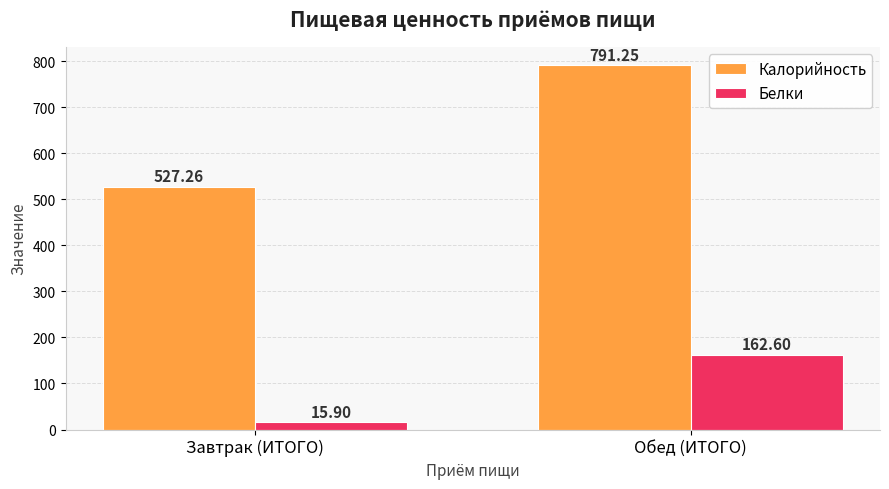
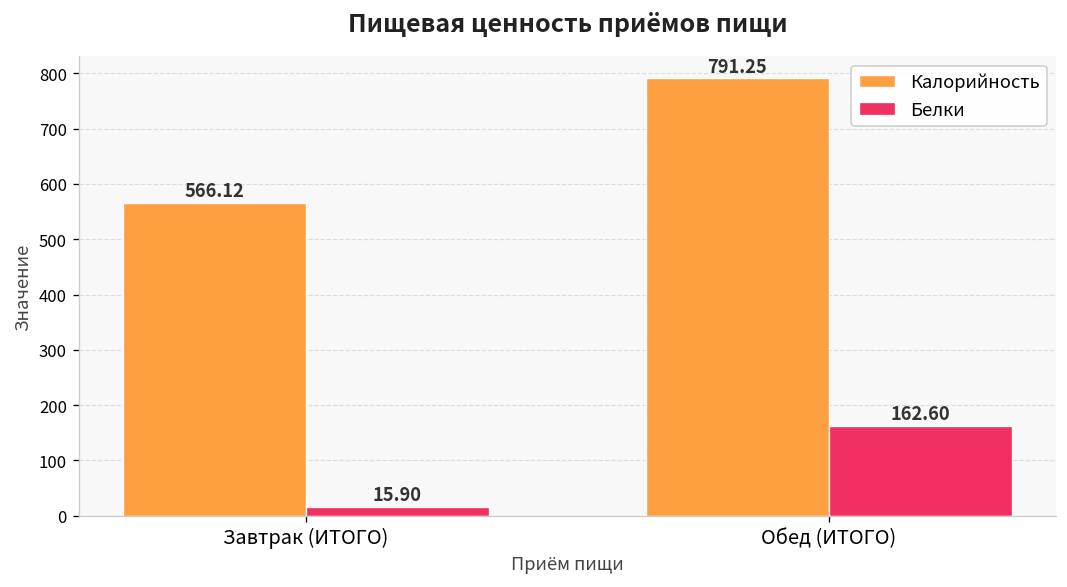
  {
    "Калорийность": {
-     "Завтрак (ИТОГО)": 527.26,
+     "Завтрак (ИТОГО)": 566.12,
      "Обед (ИТОГО)": 791.25
    },
    "Белки": {
      "Завтрак (ИТОГО)": 15.90,
      "Обед (ИТОГО)": 162.60
    }
  }
